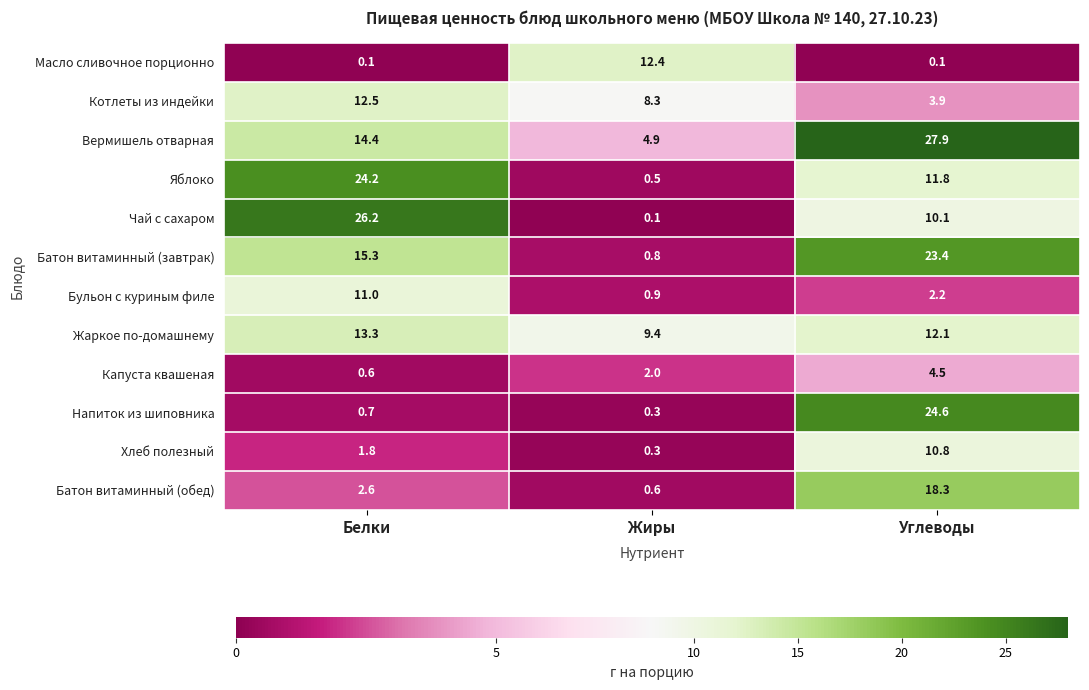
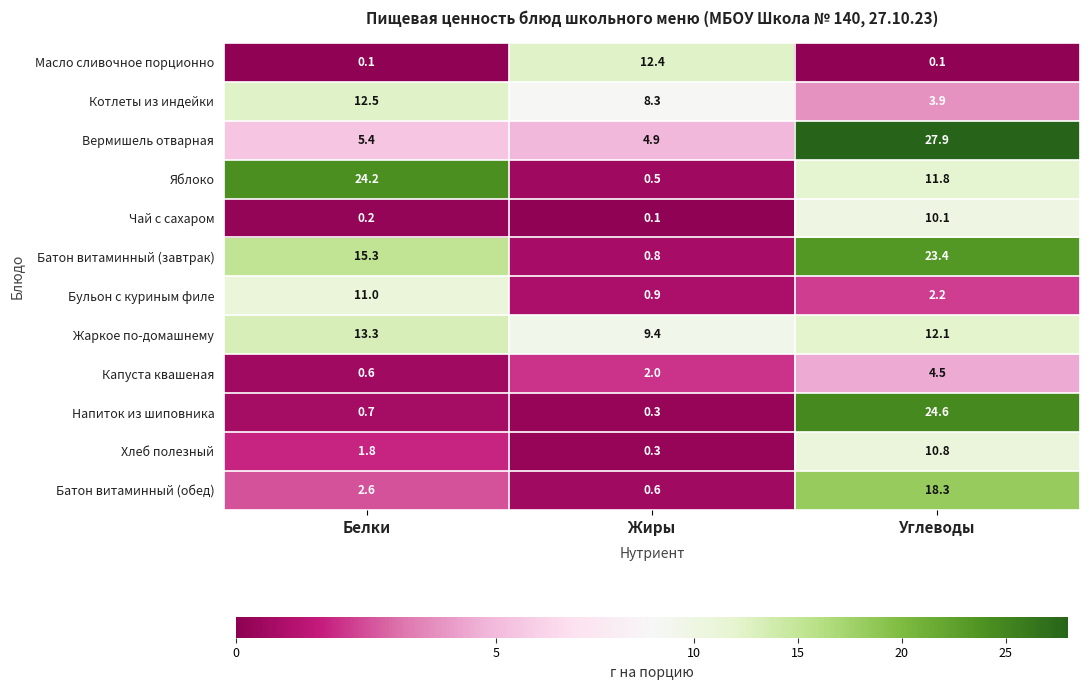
  {
    "Масло сливочное порционно": {
      "Белки": 0.1,
      "Жиры": 12.4,
      "Углеводы": 0.1
    },
    "Котлеты из индейки": {
      "Белки": 12.5,
      "Жиры": 8.3,
      "Углеводы": 3.9
    },
    "Вермишель отварная": {
-     "Белки": 14.4,
+     "Белки": 5.4,
      "Жиры": 4.9,
      "Углеводы": 27.9
    },
    "Яблоко": {
      "Белки": 24.2,
      "Жиры": 0.5,
      "Углеводы": 11.8
    },
    "Чай с сахаром": {
-     "Белки": 26.2,
+     "Белки": 0.2,
      "Жиры": 0.1,
      "Углеводы": 10.1
    },
    "Батон витаминный (завтрак)": {
      "Белки": 15.3,
      "Жиры": 0.8,
      "Углеводы": 23.4
    },
    "Бульон с куриным филе": {
      "Белки": 11.0,
      "Жиры": 0.9,
      "Углеводы": 2.2
    },
    "Жаркое по-домашнему": {
      "Белки": 13.3,
      "Жиры": 9.4,
      "Углеводы": 12.1
    },
    "Капуста квашеная": {
      "Белки": 0.6,
      "Жиры": 2.0,
      "Углеводы": 4.5
    },
    "Напиток из шиповника": {
      "Белки": 0.7,
      "Жиры": 0.3,
      "Углеводы": 24.6
    },
    "Хлеб полезный": {
      "Белки": 1.8,
      "Жиры": 0.3,
      "Углеводы": 10.8
    },
    "Батон витаминный (обед)": {
      "Белки": 2.6,
      "Жиры": 0.6,
      "Углеводы": 18.3
    }
  }
